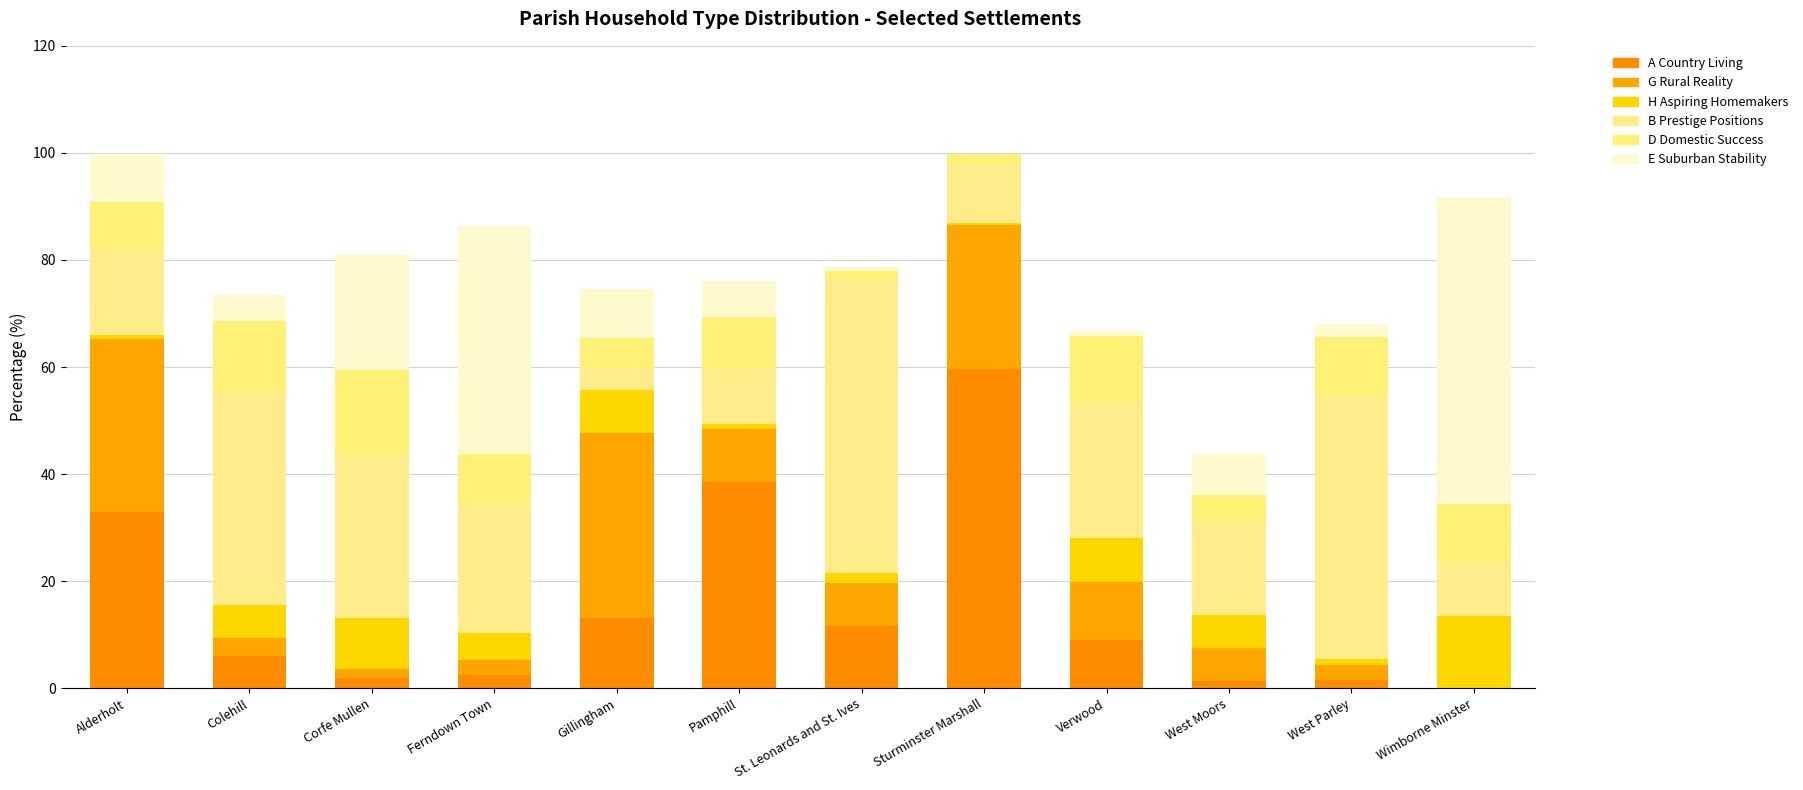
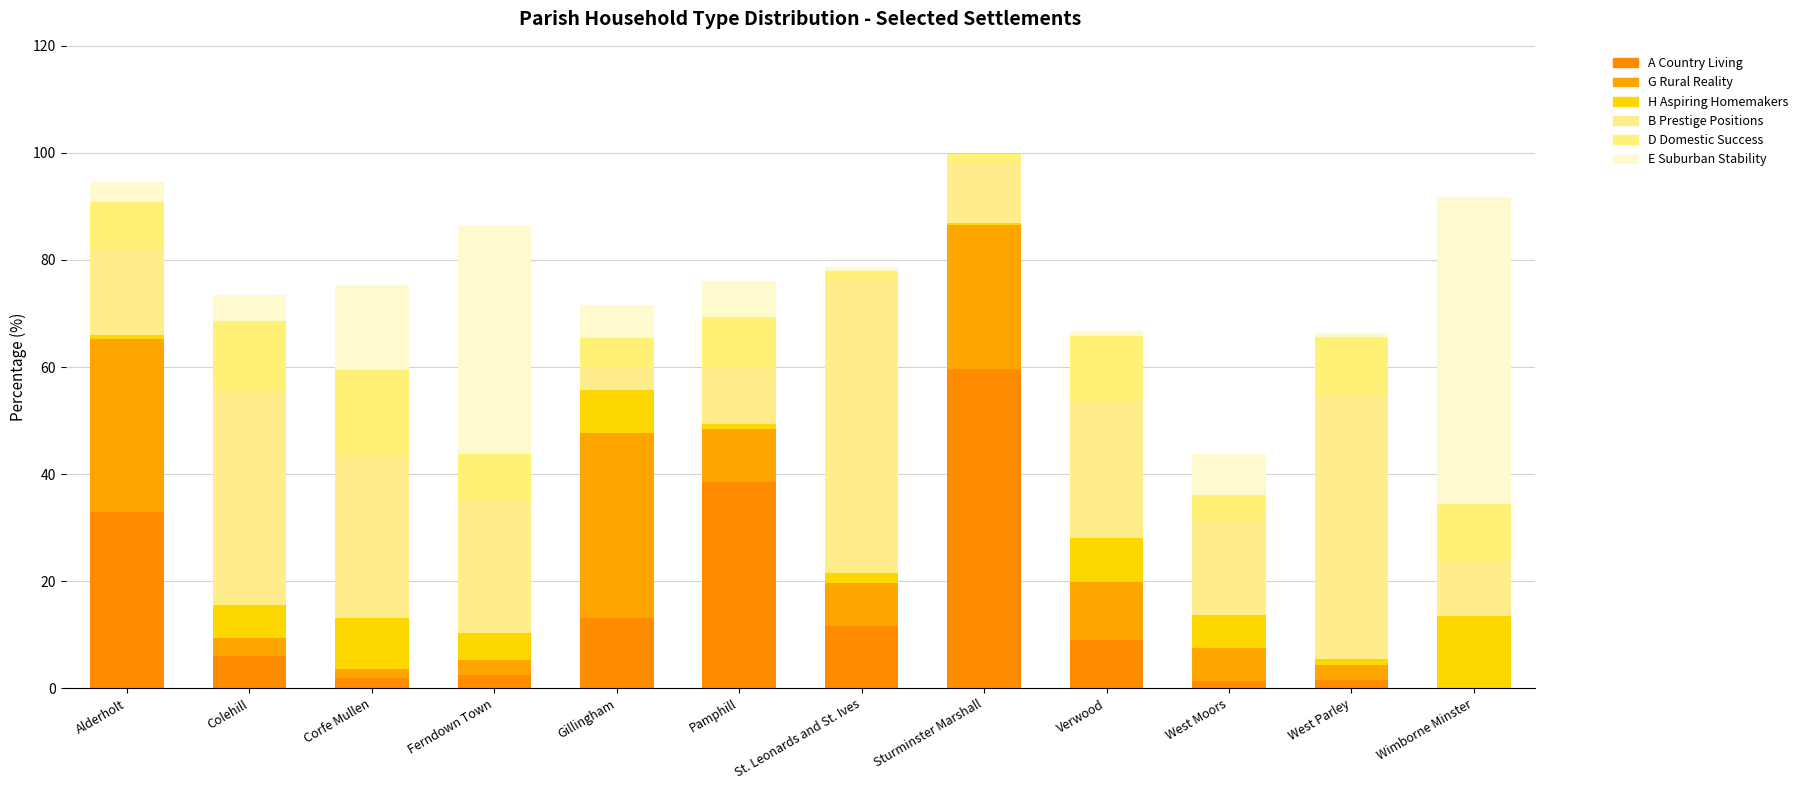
  {
    "E Suburban Stability": {
-     "Alderholt": 9,
+     "Alderholt": 4,
      "Colehill": 5,
-     "Corfe Mullen": 22,
+     "Corfe Mullen": 16,
      "Ferndown Town": 43,
-     "Gillingham": 9,
+     "Gillingham": 6,
      "Pamphill": 7,
      "St. Leonards and St. Ives": 1,
      "Verwood": 1,
      "West Moors": 8,
-     "West Parley": 2,
+     "West Parley": 1,
      "Wimborne Minster": 57
    }
  }
